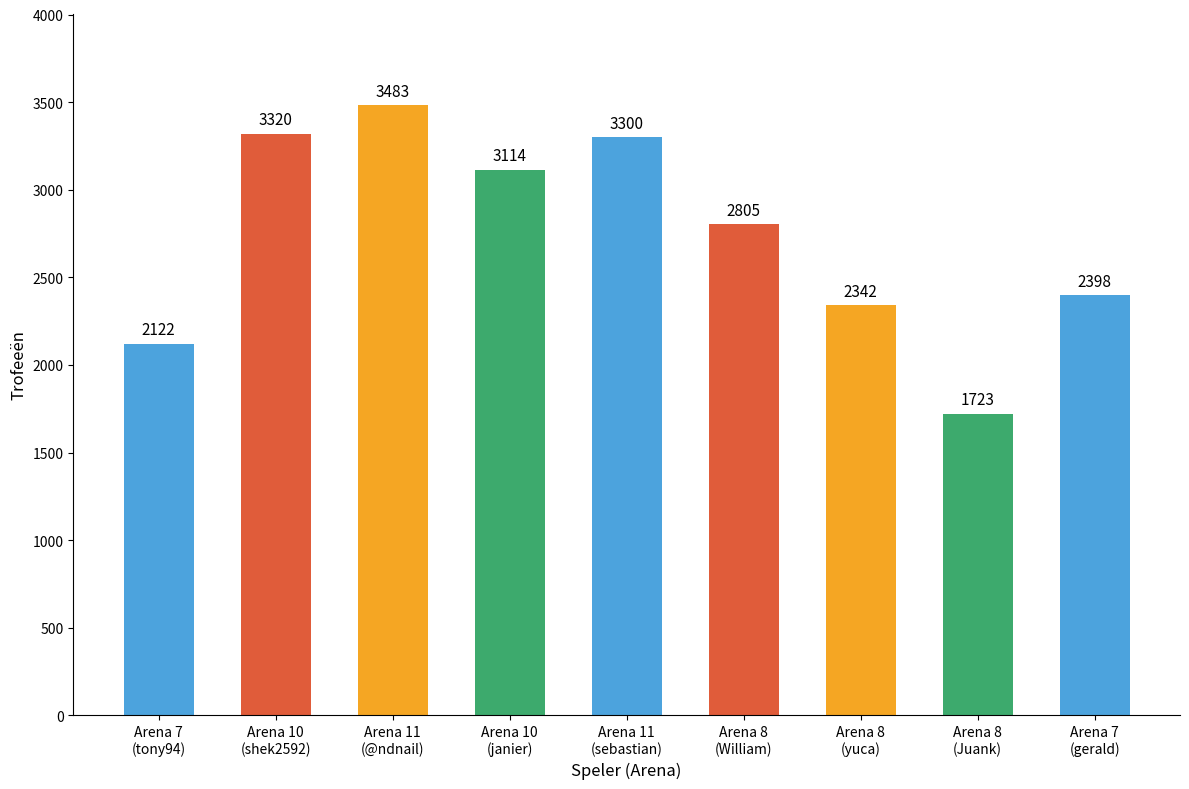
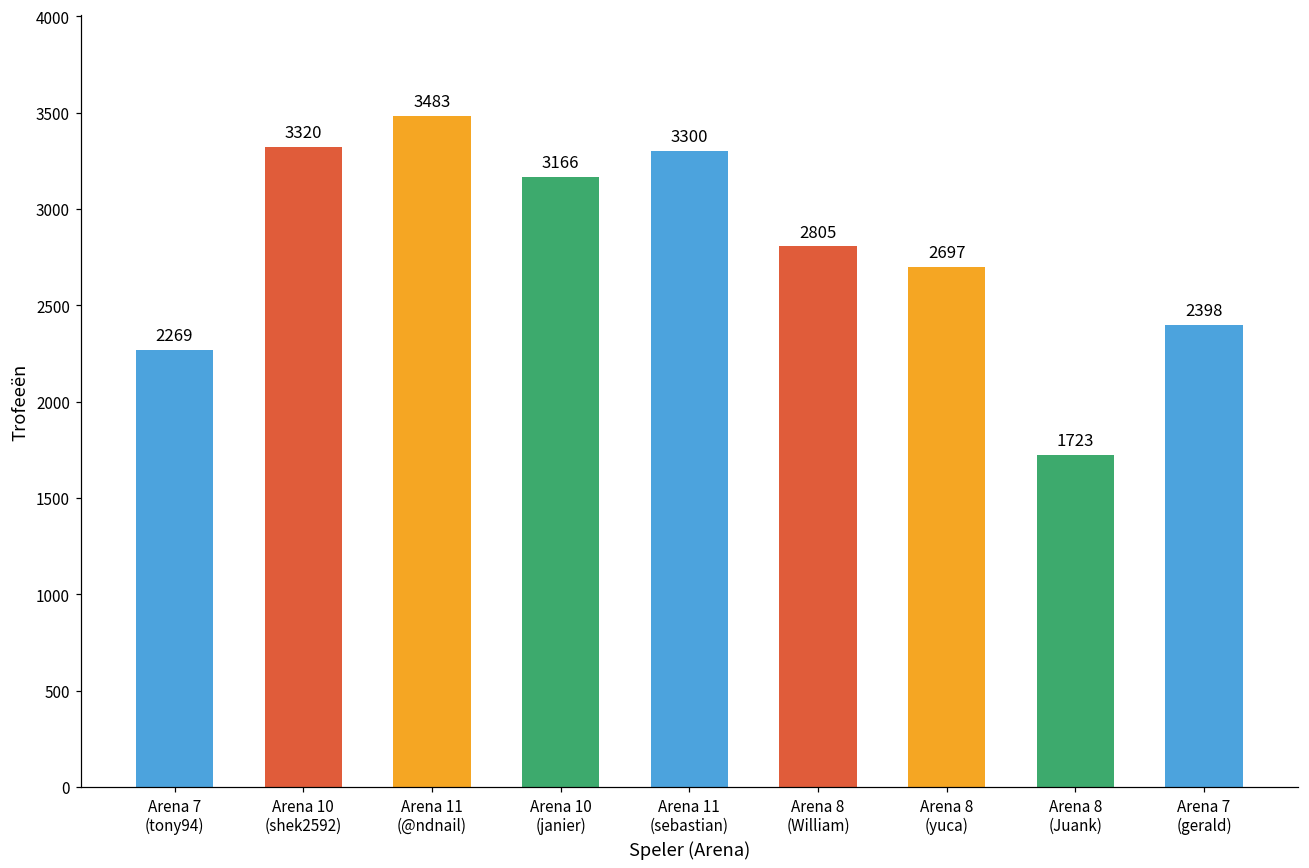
  {
-   "Arena 7 (tony94)": 2122,
+   "Arena 7 (tony94)": 2269,
    "Arena 10 (shek2592)": 3320,
    "Arena 11 (@ndnail)": 3483,
-   "Arena 10 (janier)": 3114,
+   "Arena 10 (janier)": 3166,
    "Arena 11 (sebastian)": 3300,
    "Arena 8 (William)": 2805,
-   "Arena 8 (yuca)": 2342,
+   "Arena 8 (yuca)": 2697,
    "Arena 8 (Juank)": 1723,
    "Arena 7 (gerald)": 2398
  }
